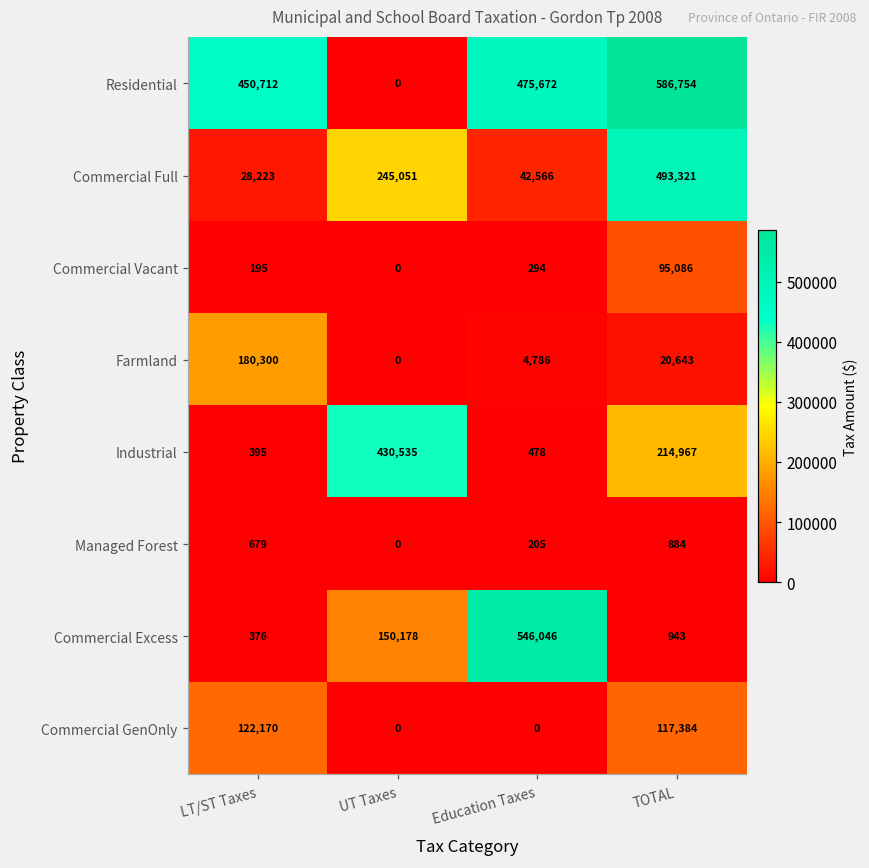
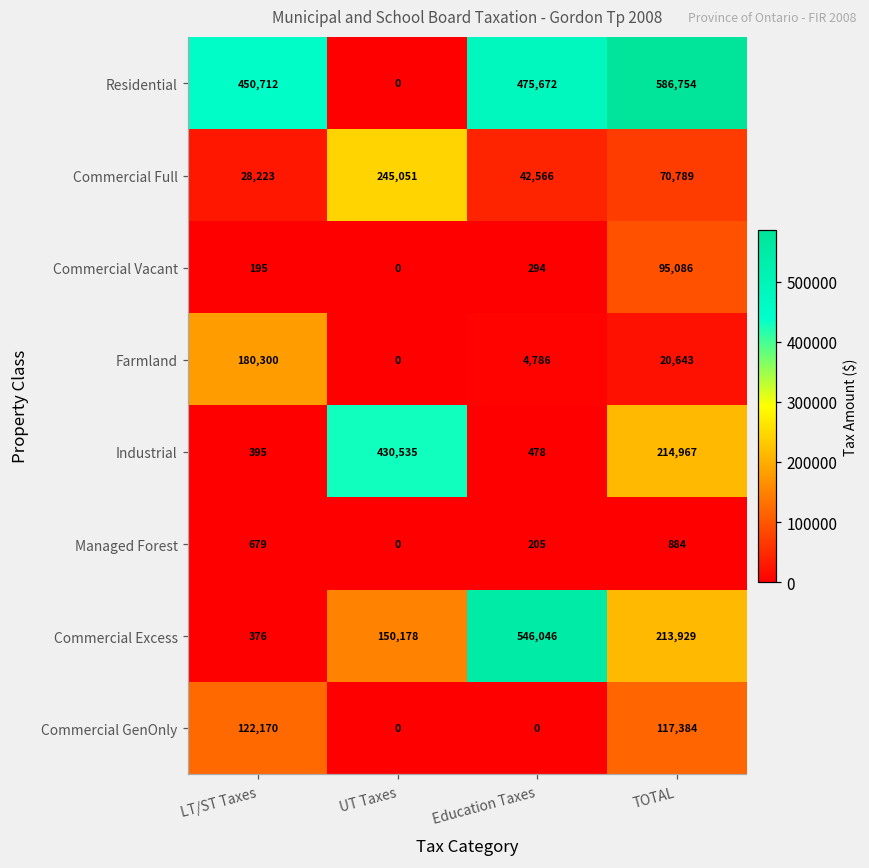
  {
    "Residential": {
      "LT/ST Taxes": "450,712",
      "UT Taxes": "0",
      "Education Taxes": "475,672",
      "TOTAL": "586,754"
    },
    "Commercial Full": {
      "LT/ST Taxes": "28,223",
      "UT Taxes": "245,051",
      "Education Taxes": "42,566",
-     "TOTAL": "493,321"
+     "TOTAL": "70,789"
    },
    "Commercial Vacant": {
      "LT/ST Taxes": "195",
      "UT Taxes": "0",
      "Education Taxes": "294",
      "TOTAL": "95,086"
    },
    "Farmland": {
      "LT/ST Taxes": "180,300",
      "UT Taxes": "0",
      "Education Taxes": "4,786",
      "TOTAL": "20,643"
    },
    "Industrial": {
      "LT/ST Taxes": "395",
      "UT Taxes": "430,535",
      "Education Taxes": "478",
      "TOTAL": "214,967"
    },
    "Managed Forest": {
      "LT/ST Taxes": "679",
      "UT Taxes": "0",
      "Education Taxes": "205",
      "TOTAL": "884"
    },
    "Commercial Excess": {
      "LT/ST Taxes": "376",
      "UT Taxes": "150,178",
      "Education Taxes": "546,046",
-     "TOTAL": "943"
+     "TOTAL": "213,929"
    },
    "Commercial GenOnly": {
      "LT/ST Taxes": "122,170",
      "UT Taxes": "0",
      "Education Taxes": "0",
      "TOTAL": "117,384"
    }
  }
